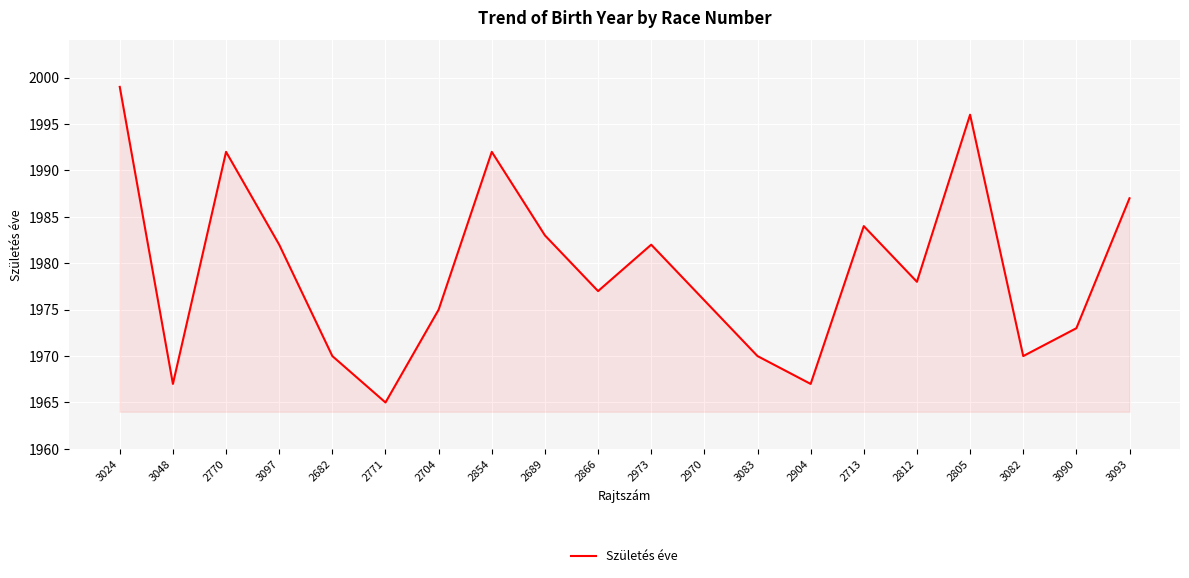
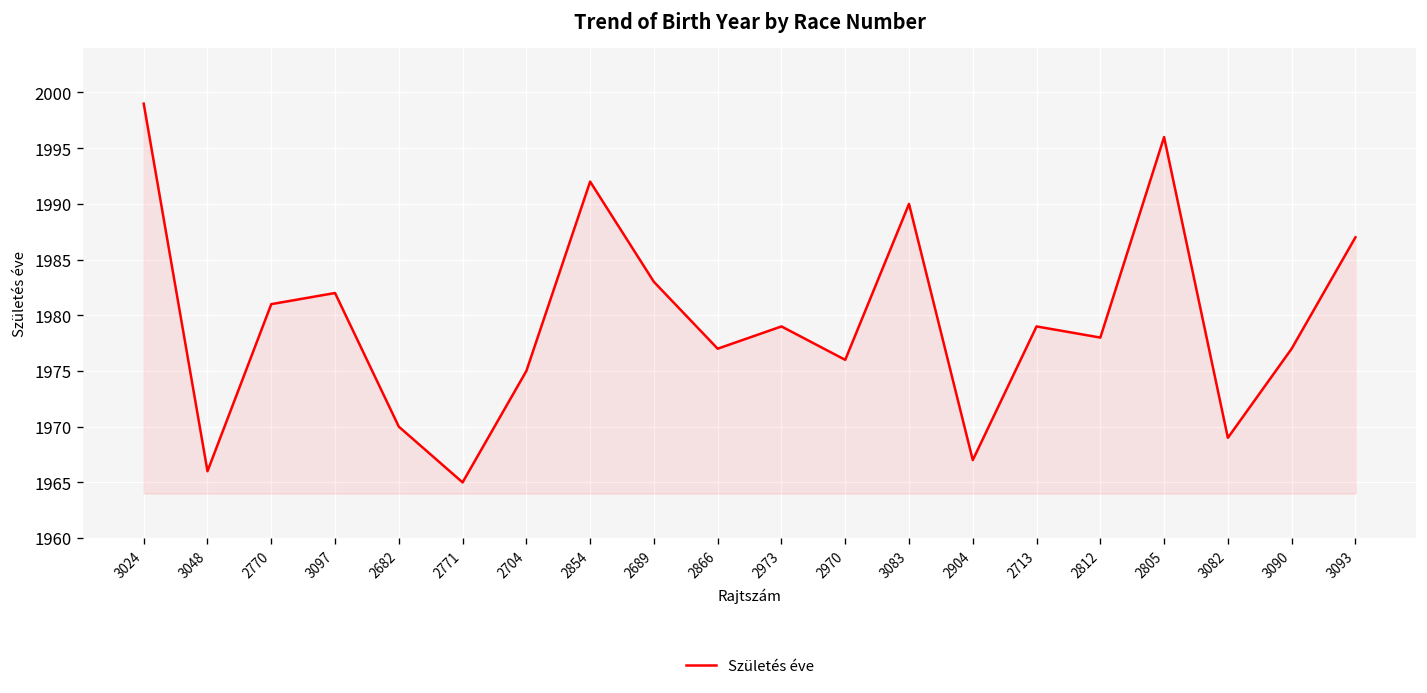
  {
    "3024": 1999,
-   "3048": 1967,
-   "2770": 1992,
+   "3048": 1966,
+   "2770": 1981,
    "3097": 1982,
    "2682": 1970,
    "2771": 1965,
    "2704": 1975,
    "2854": 1992,
    "2689": 1983,
    "2866": 1977,
-   "2973": 1982,
+   "2973": 1979,
    "2970": 1976,
-   "3083": 1970,
+   "3083": 1990,
    "2904": 1967,
-   "2713": 1984,
+   "2713": 1979,
    "2812": 1978,
    "2805": 1996,
-   "3082": 1970,
-   "3090": 1973,
+   "3082": 1969,
+   "3090": 1977,
    "3093": 1987
  }
